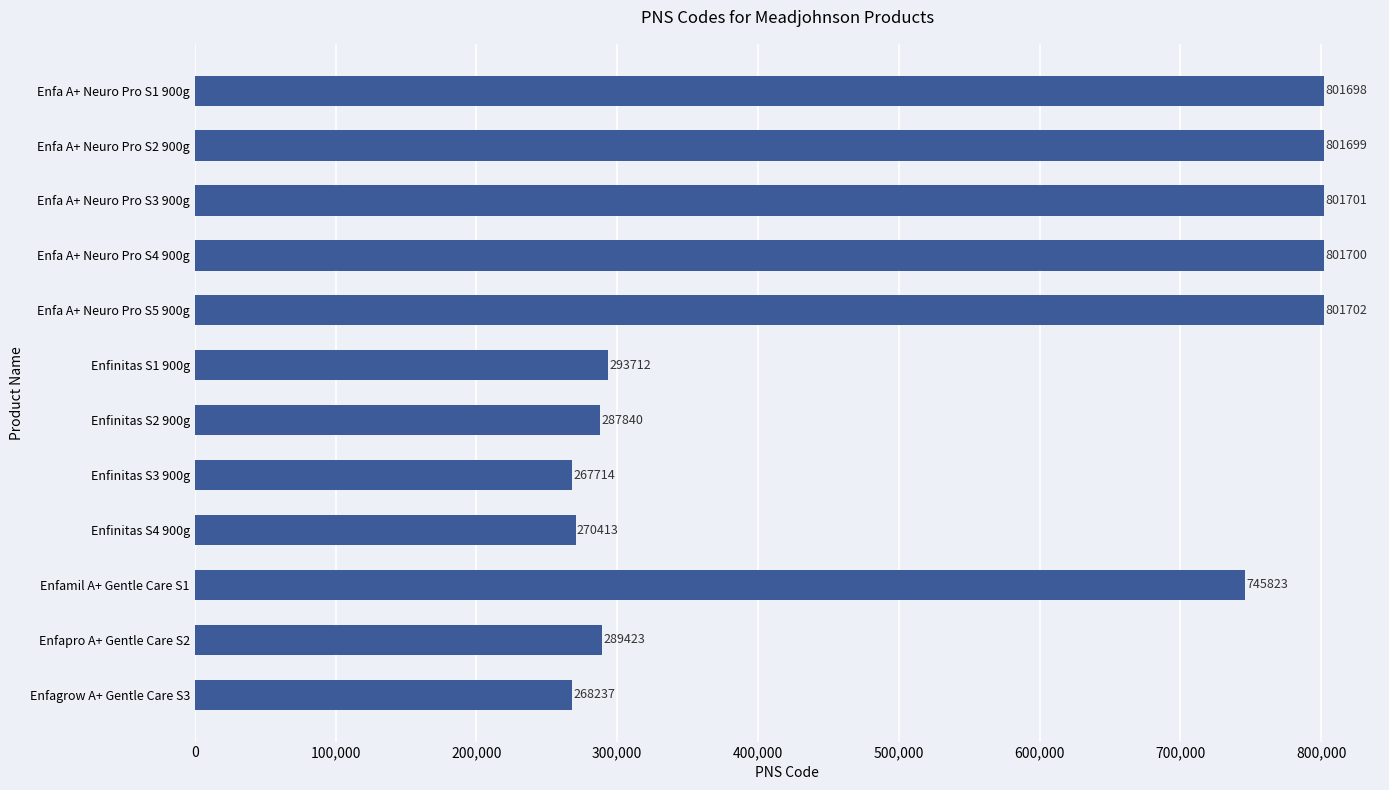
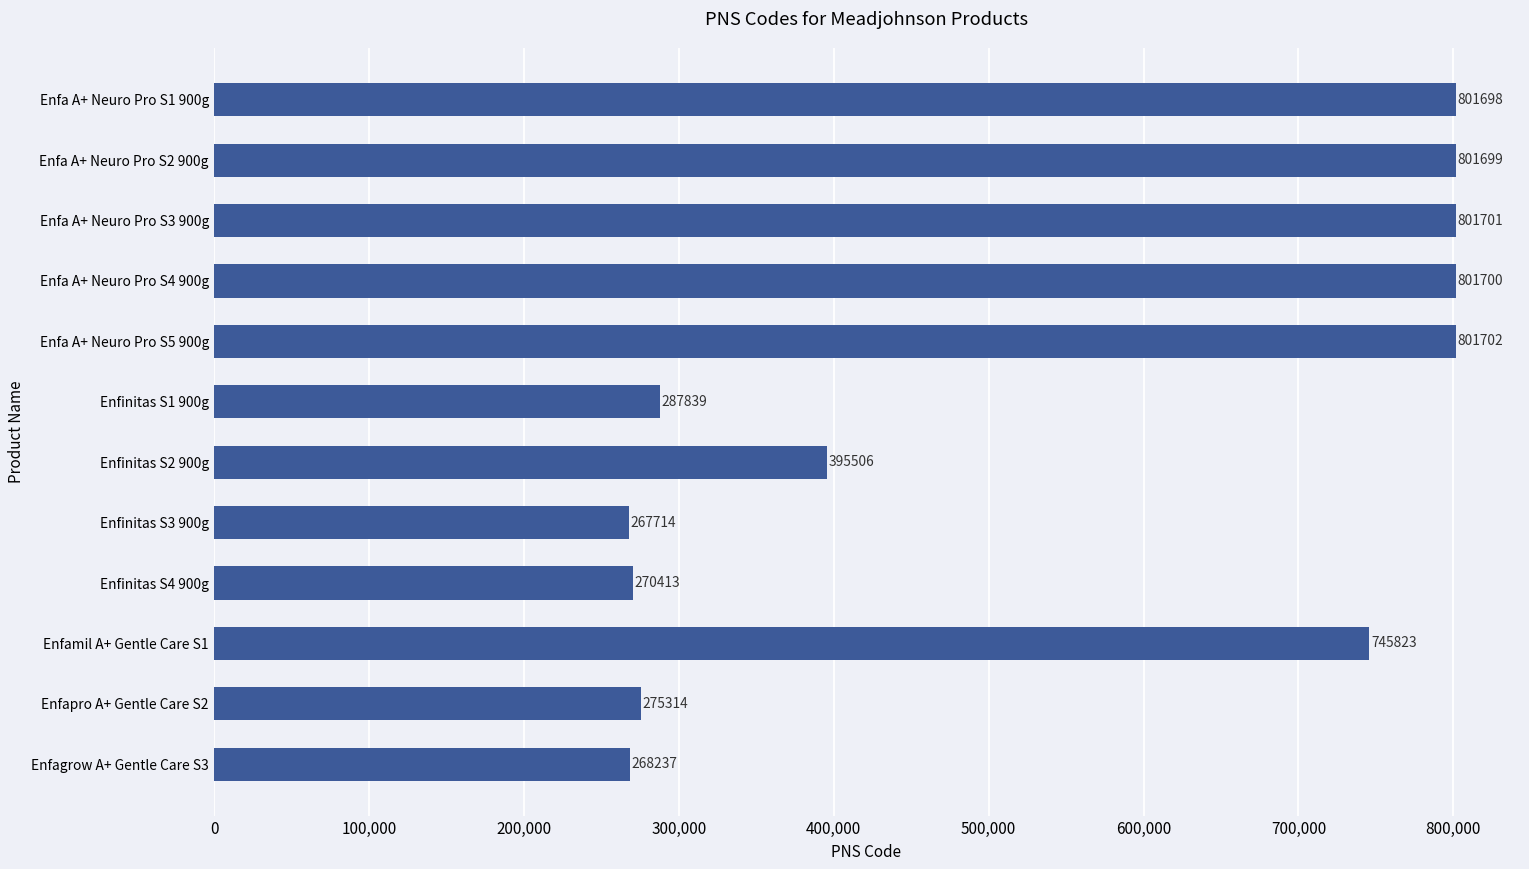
  {
    "Enfa A+ Neuro Pro S1 900g": 801698,
    "Enfa A+ Neuro Pro S2 900g": 801699,
    "Enfa A+ Neuro Pro S3 900g": 801701,
    "Enfa A+ Neuro Pro S4 900g": 801700,
    "Enfa A+ Neuro Pro S5 900g": 801702,
-   "Enfinitas S1 900g": 293712,
-   "Enfinitas S2 900g": 287840,
+   "Enfinitas S1 900g": 287839,
+   "Enfinitas S2 900g": 395506,
    "Enfinitas S3 900g": 267714,
    "Enfinitas S4 900g": 270413,
    "Enfamil A+ Gentle Care S1": 745823,
-   "Enfapro A+ Gentle Care S2": 289423,
+   "Enfapro A+ Gentle Care S2": 275314,
    "Enfagrow A+ Gentle Care S3": 268237
  }
